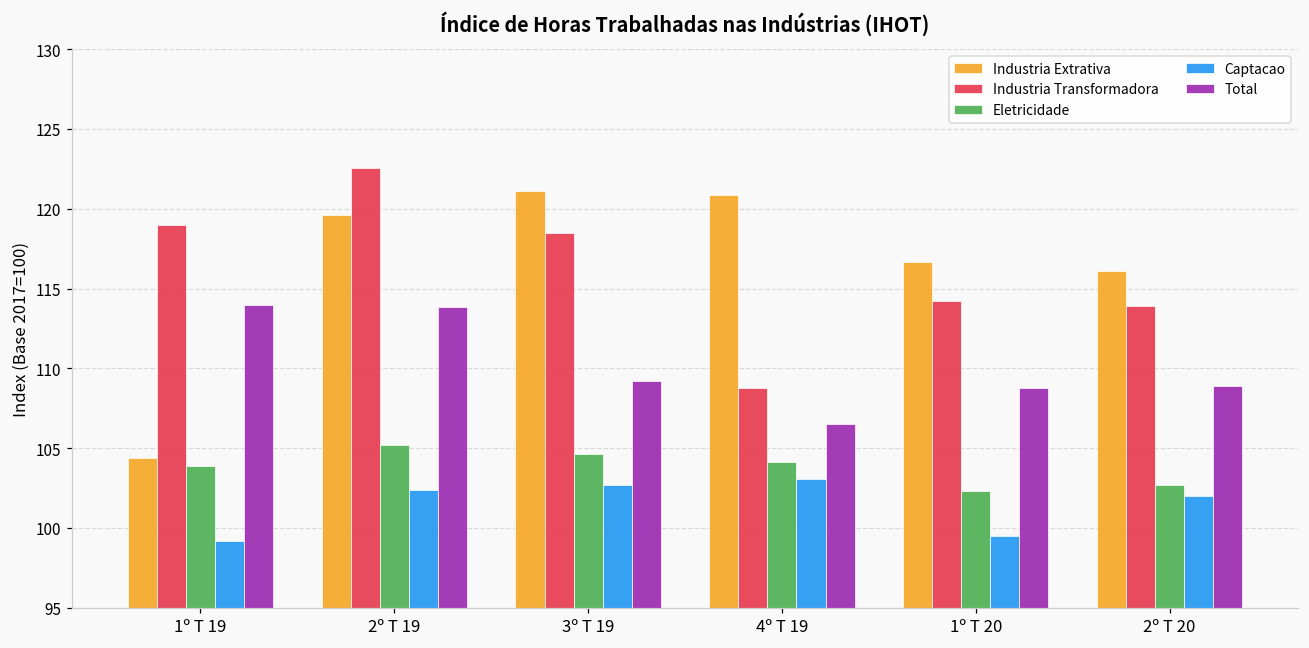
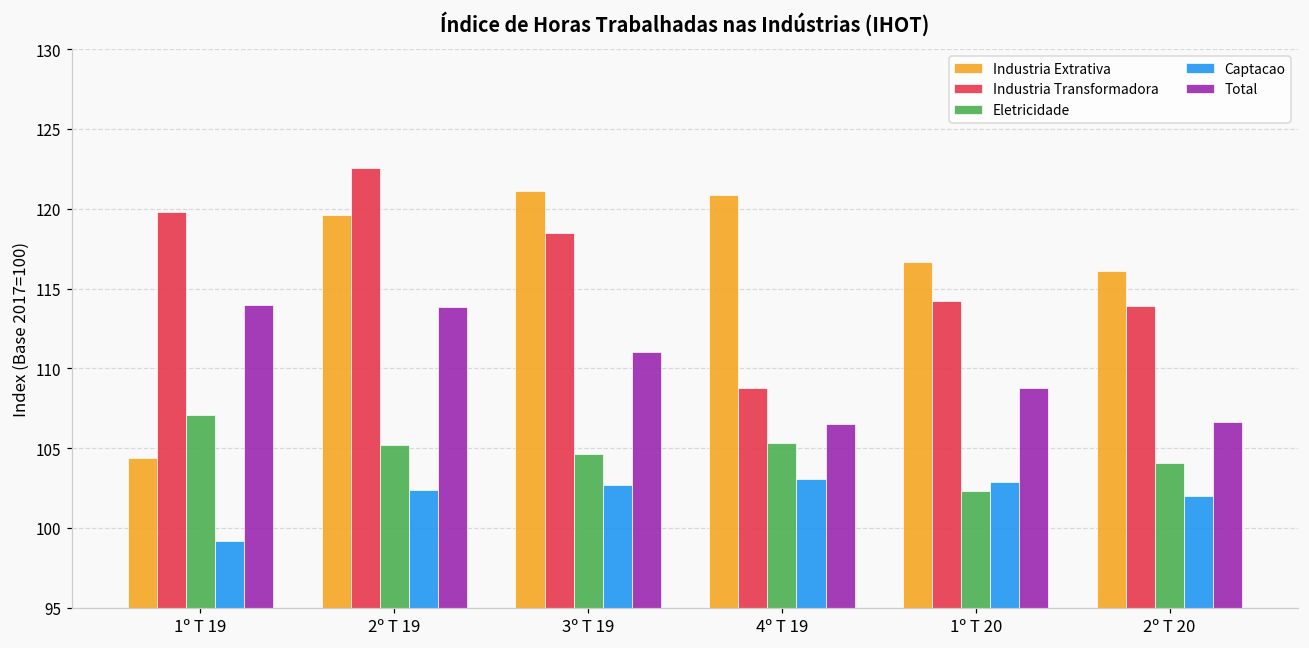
  {
    "Industria Extrativa": {
      "1º T 19": 104.4,
      "2º T 19": 119.6,
      "3º T 19": 121.1,
      "4º T 19": 120.9,
      "1º T 20": 116.7,
      "2º T 20": 116.1
    },
    "Industria Transformadora": {
-     "1º T 19": 119.0,
+     "1º T 19": 119.8,
      "2º T 19": 122.5,
      "3º T 19": 118.5,
      "4º T 19": 108.8,
      "1º T 20": 114.2,
      "2º T 20": 113.9
    },
    "Eletricidade": {
-     "1º T 19": 103.9,
+     "1º T 19": 107.0,
      "2º T 19": 105.2,
      "3º T 19": 104.7,
-     "4º T 19": 104.1,
+     "4º T 19": 105.3,
      "1º T 20": 102.3,
-     "2º T 20": 102.7
+     "2º T 20": 104.1
    },
    "Captacao": {
      "1º T 19": 99.2,
      "2º T 19": 102.4,
      "3º T 19": 102.7,
      "4º T 19": 103.1,
-     "1º T 20": 99.5,
+     "1º T 20": 102.9,
      "2º T 20": 102.0
    },
    "Total": {
      "1º T 19": 114.0,
      "2º T 19": 113.9,
-     "3º T 19": 109.2,
+     "3º T 19": 111.0,
      "4º T 19": 106.5,
      "1º T 20": 108.8,
-     "2º T 20": 108.9
+     "2º T 20": 106.7
    }
  }
